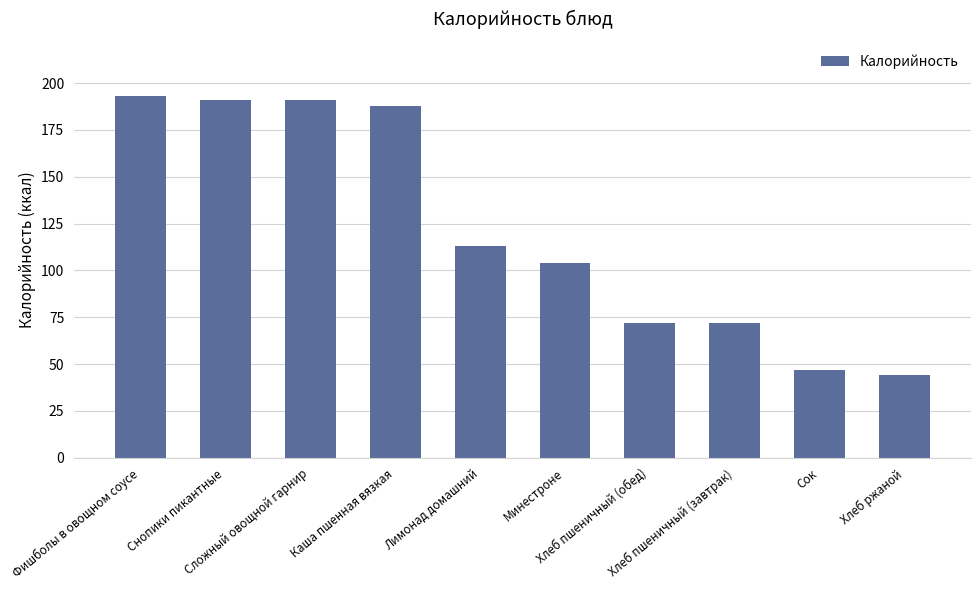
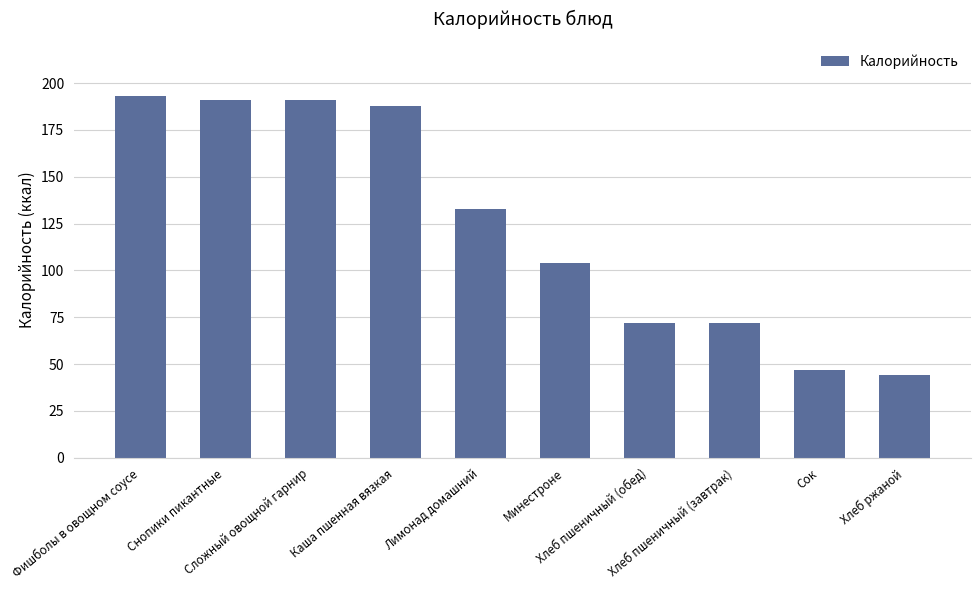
  {
    "Фишболы в овощном соусе": 193,
    "Снопики пикантные": 191,
    "Сложный овощной гарнир": 191,
    "Каша пшенная вязкая": 188,
-   "Лимонад домашний": 113,
+   "Лимонад домашний": 133,
    "Минестроне": 104,
    "Хлеб пшеничный (обед)": 72,
    "Хлеб пшеничный (завтрак)": 72,
    "Сок": 47,
    "Хлеб ржаной": 44
  }
